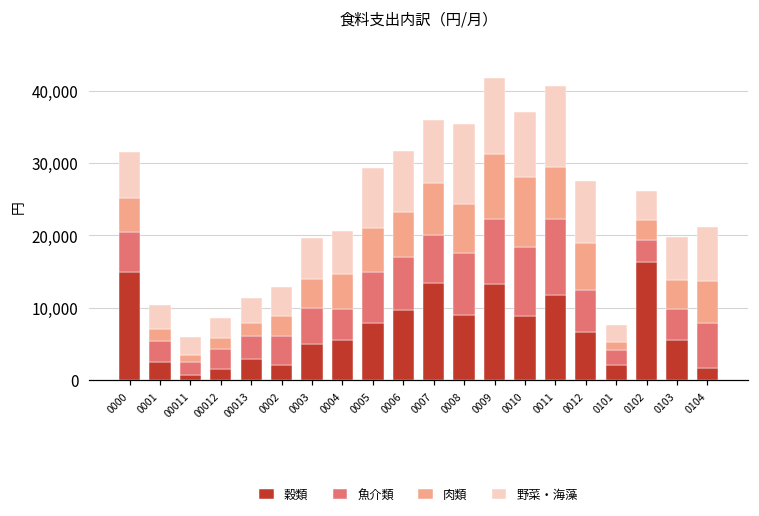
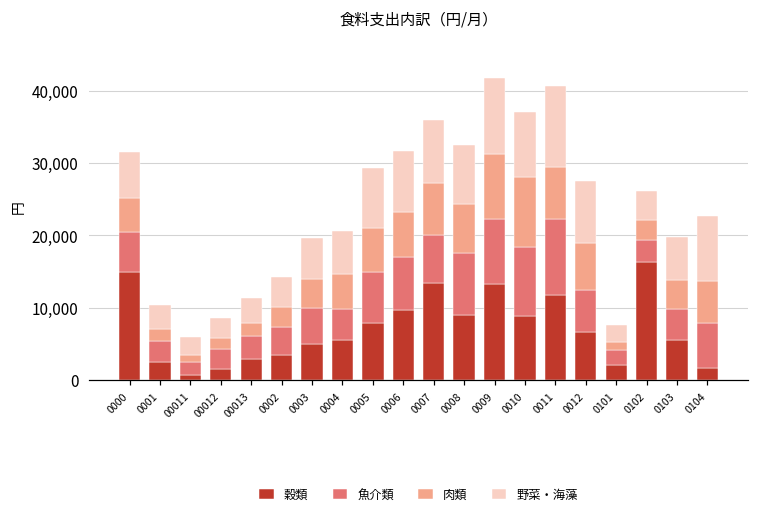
  {
    "穀類": {
      "0000": "15,000",
      "0001": "2,000",
      "00011": "1,000",
      "00012": "2,000",
      "00013": "3,000",
-     "0002": "2,000",
+     "0002": "3,000",
      "0003": "5,000",
      "0004": "5,000",
      "0005": "8,000",
      "0006": "10,000",
      "0007": "13,000",
      "0008": "9,000",
      "0009": "13,000",
      "0010": "9,000",
      "0011": "12,000",
      "0012": "7,000",
      "0101": "2,000",
      "0102": "16,000",
      "0103": "6,000",
      "0104": "2,000"
    },
    "野菜・海藻": {
      "0000": "6,000",
      "0001": "3,000",
      "00011": "3,000",
      "00012": "3,000",
      "00013": "4,000",
      "0002": "4,000",
      "0003": "6,000",
      "0004": "6,000",
      "0005": "8,000",
      "0006": "8,000",
      "0007": "9,000",
-     "0008": "11,000",
+     "0008": "8,000",
      "0009": "10,000",
      "0010": "9,000",
      "0011": "11,000",
      "0012": "8,000",
      "0101": "2,000",
      "0102": "4,000",
      "0103": "6,000",
-     "0104": "7,000"
+     "0104": "9,000"
    }
  }
